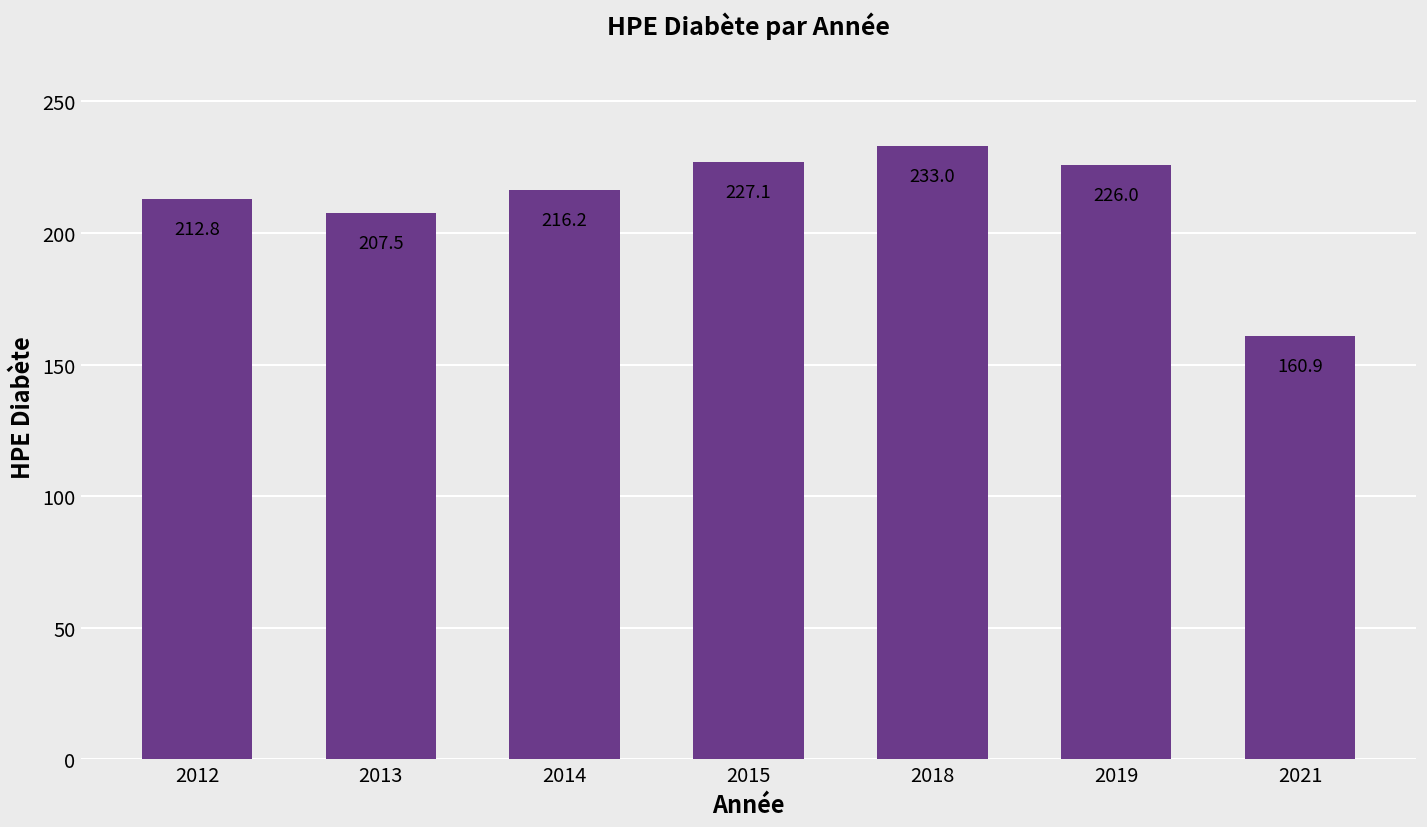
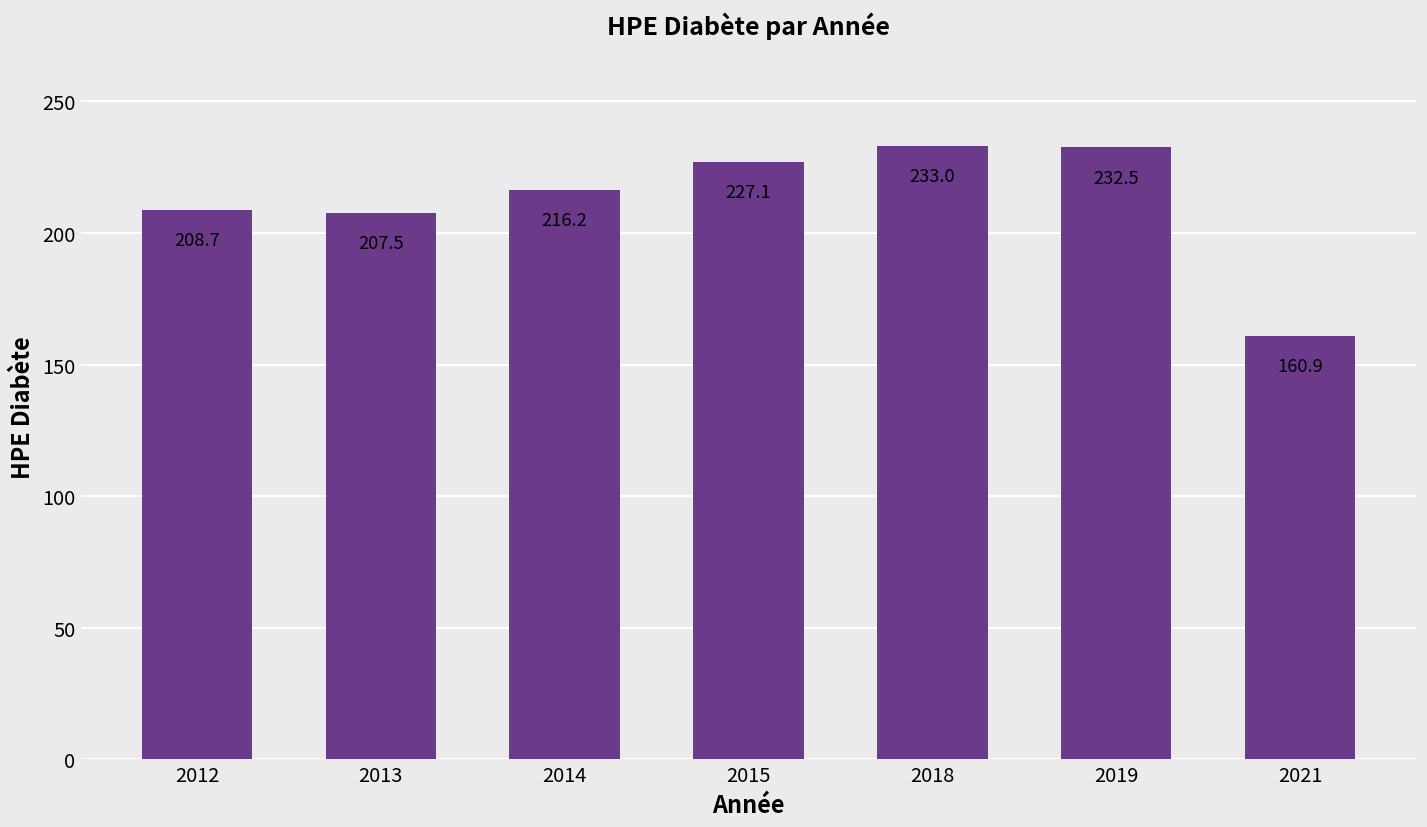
  {
-   "2012": 212.8,
+   "2012": 208.7,
    "2013": 207.5,
    "2014": 216.2,
    "2015": 227.1,
    "2018": 233.0,
-   "2019": 226.0,
+   "2019": 232.5,
    "2021": 160.9
  }
